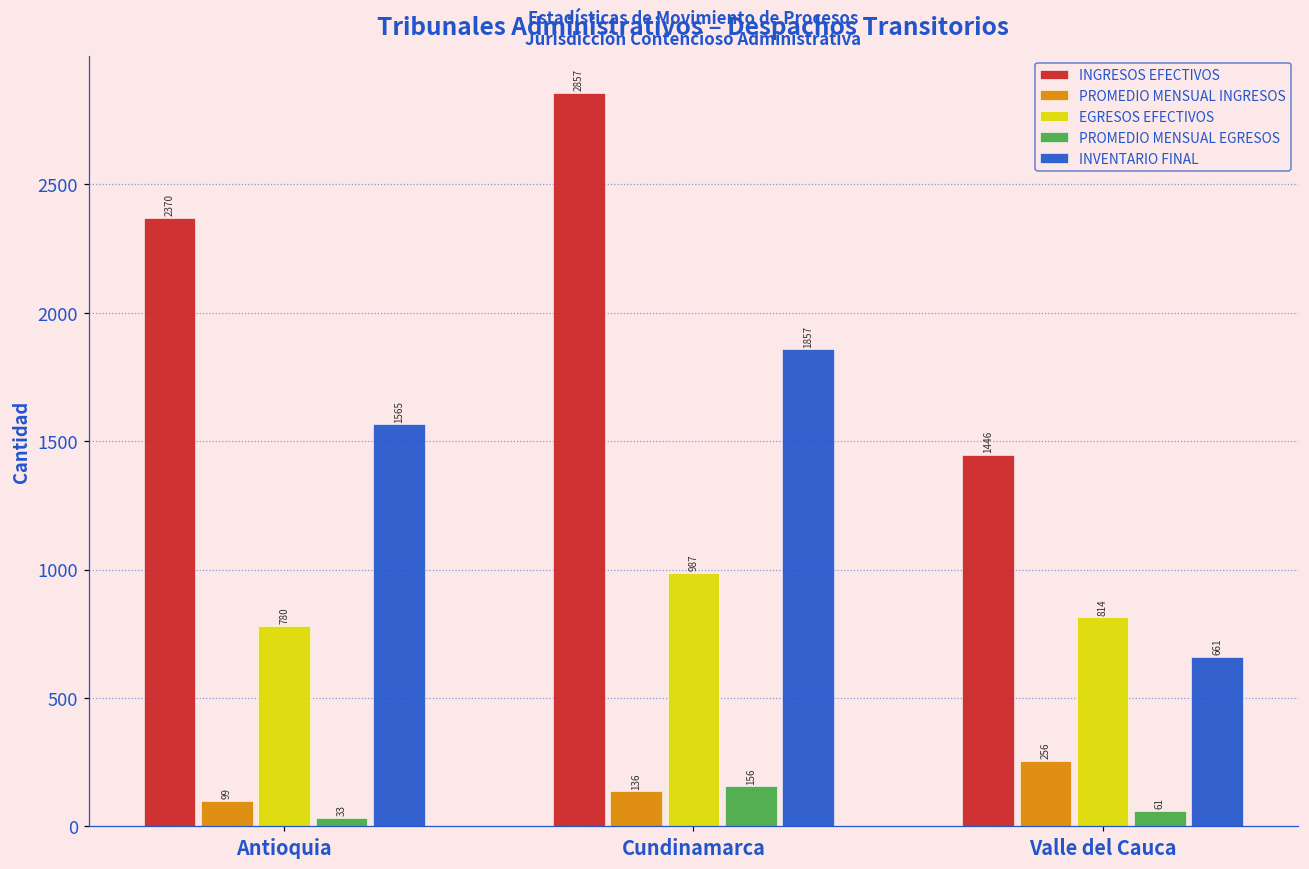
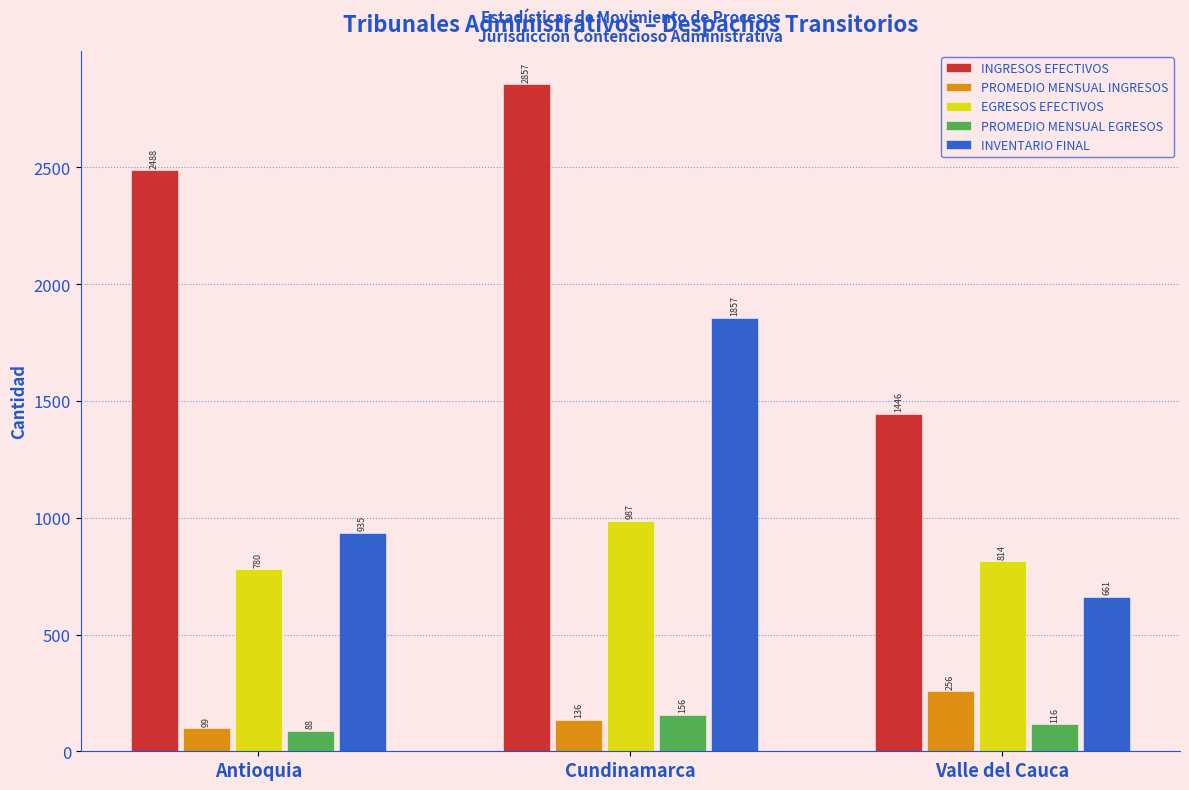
  {
    "INGRESOS EFECTIVOS": {
-     "Antioquia": 2370,
+     "Antioquia": 2488,
      "Cundinamarca": 2857,
      "Valle del Cauca": 1446
    },
    "PROMEDIO MENSUAL INGRESOS": {
      "Antioquia": 99,
      "Cundinamarca": 136,
      "Valle del Cauca": 256
    },
    "EGRESOS EFECTIVOS": {
      "Antioquia": 780,
      "Cundinamarca": 987,
      "Valle del Cauca": 814
    },
    "PROMEDIO MENSUAL EGRESOS": {
-     "Antioquia": 33,
+     "Antioquia": 88,
      "Cundinamarca": 156,
-     "Valle del Cauca": 61
+     "Valle del Cauca": 116
    },
    "INVENTARIO FINAL": {
-     "Antioquia": 1565,
+     "Antioquia": 935,
      "Cundinamarca": 1857,
      "Valle del Cauca": 661
    }
  }
